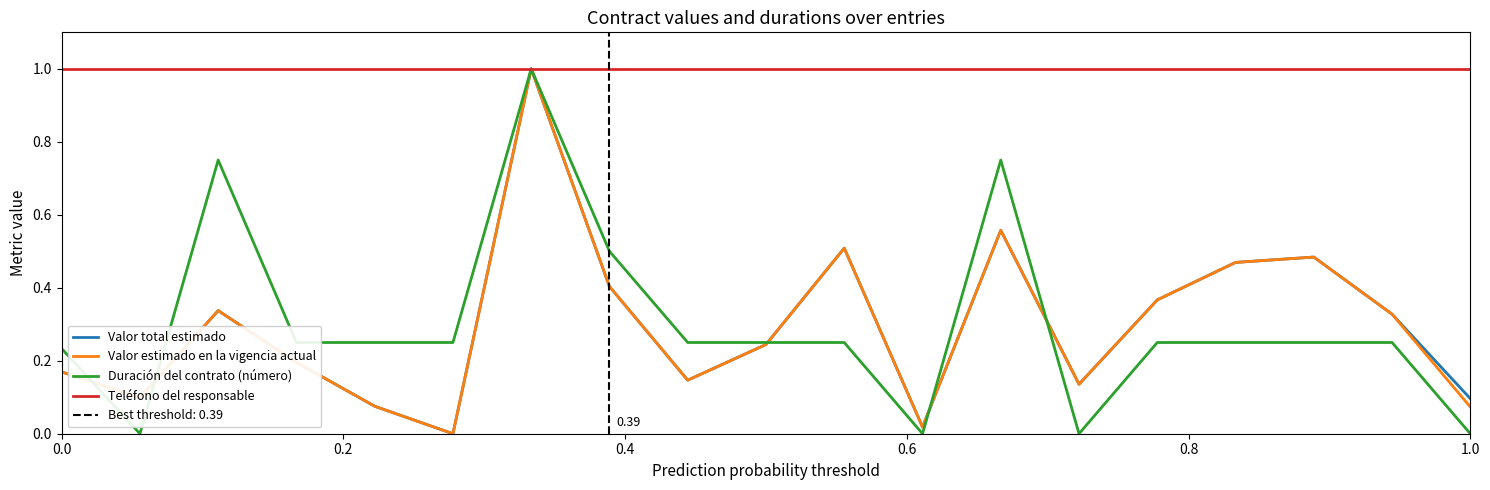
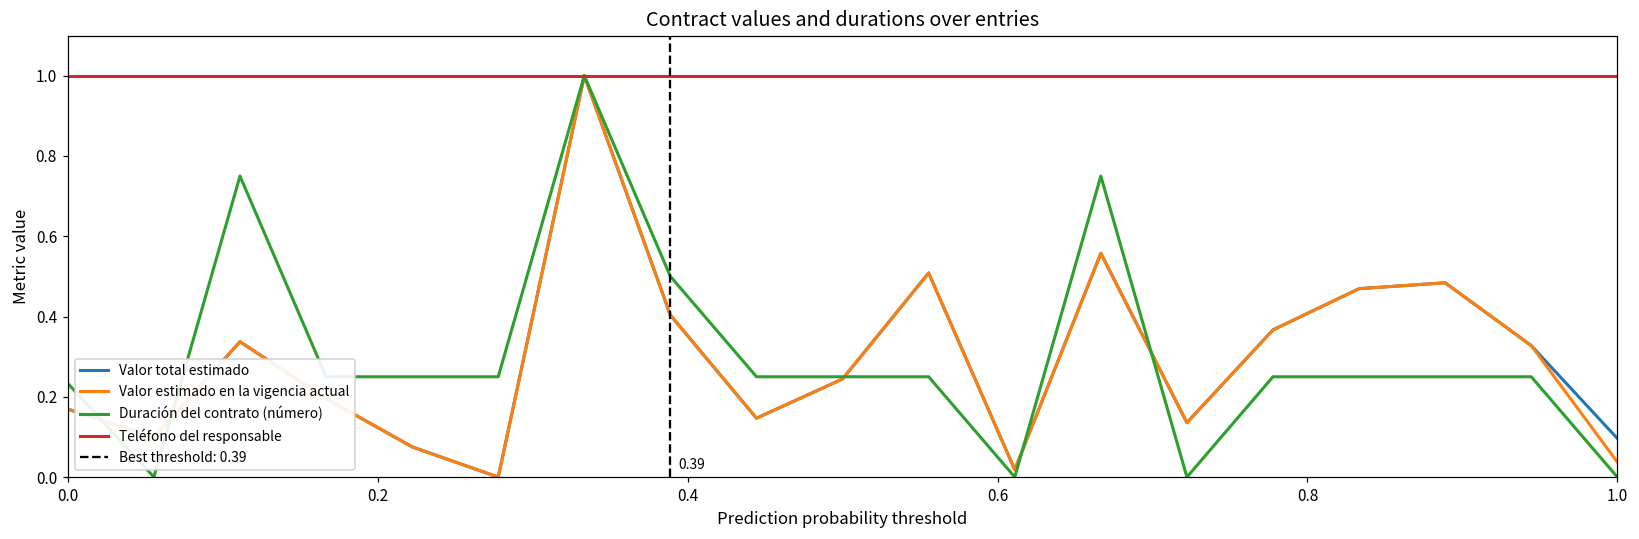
  {
    "Valor total estimado": {
      "1.0": 0.10
    },
    "Valor estimado en la vigencia actual": {
-     "1.0": 0.07
+     "1.0": 0.04
    },
    "Duración del contrato (número)": {
      "0.0": 0.23,
      "1.0": 0.00
    },
    "Teléfono del responsable": {
      "0.0": 1.00,
      "1.0": 1.00
    }
  }
